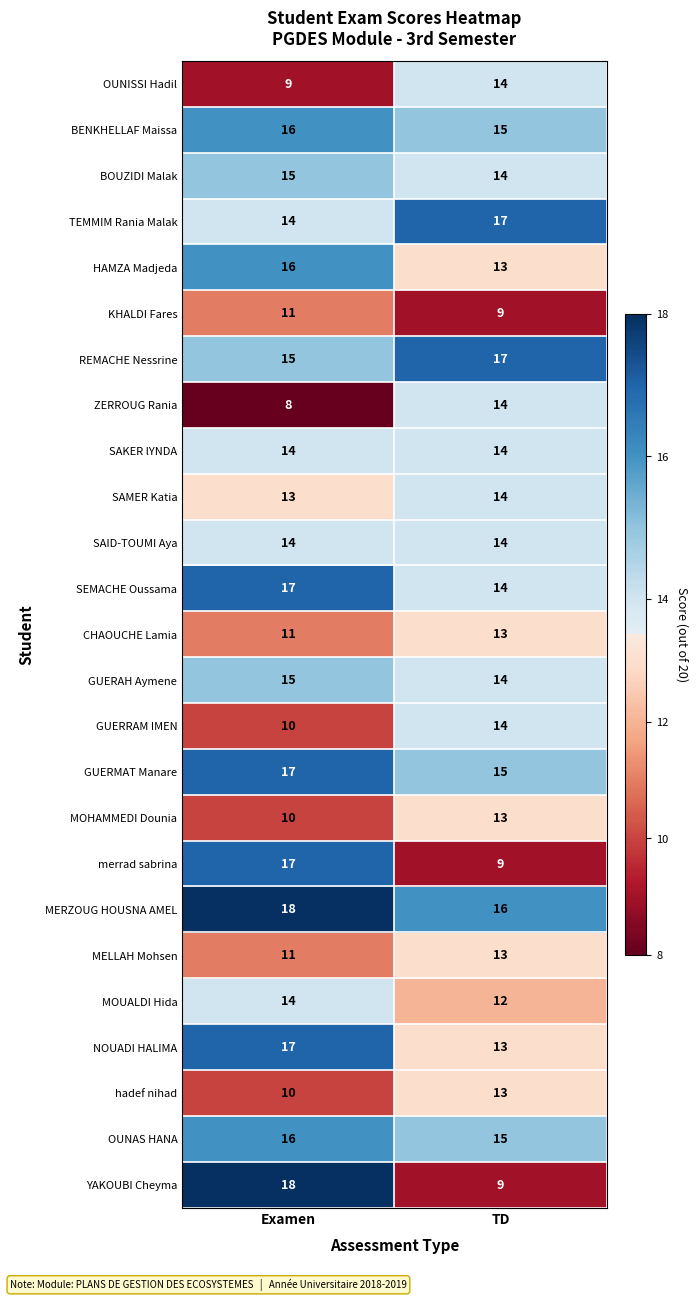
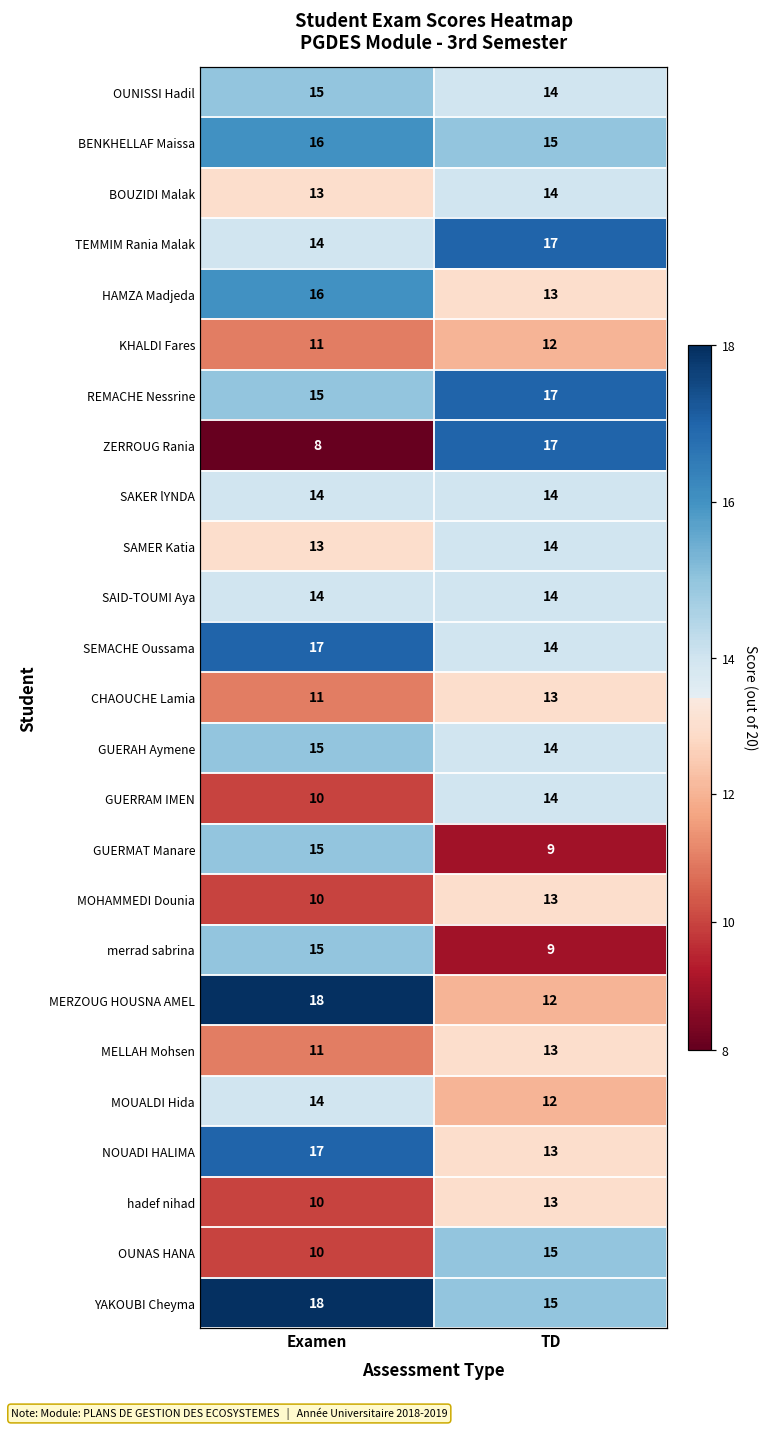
  {
    "OUNISSI Hadil": {
-     "Examen": 9,
+     "Examen": 15,
      "TD": 14
    },
    "BENKHELLAF Maissa": {
      "Examen": 16,
      "TD": 15
    },
    "BOUZIDI Malak": {
-     "Examen": 15,
+     "Examen": 13,
      "TD": 14
    },
    "TEMMIM Rania Malak": {
      "Examen": 14,
      "TD": 17
    },
    "HAMZA Madjeda": {
      "Examen": 16,
      "TD": 13
    },
    "KHALDI Fares": {
      "Examen": 11,
-     "TD": 9
+     "TD": 12
    },
    "REMACHE Nessrine": {
      "Examen": 15,
      "TD": 17
    },
    "ZERROUG Rania": {
      "Examen": 8,
-     "TD": 14
+     "TD": 17
    },
    "SAKER lYNDA": {
      "Examen": 14,
      "TD": 14
    },
    "SAMER Katia": {
      "Examen": 13,
      "TD": 14
    },
    "SAID-TOUMI Aya": {
      "Examen": 14,
      "TD": 14
    },
    "SEMACHE Oussama": {
      "Examen": 17,
      "TD": 14
    },
    "CHAOUCHE Lamia": {
      "Examen": 11,
      "TD": 13
    },
    "GUERAH Aymene": {
      "Examen": 15,
      "TD": 14
    },
    "GUERRAM IMEN": {
      "Examen": 10,
      "TD": 14
    },
    "GUERMAT Manare": {
-     "Examen": 17,
-     "TD": 15
+     "Examen": 15,
+     "TD": 9
    },
    "MOHAMMEDI Dounia": {
      "Examen": 10,
      "TD": 13
    },
    "merrad sabrina": {
-     "Examen": 17,
+     "Examen": 15,
      "TD": 9
    },
    "MERZOUG HOUSNA AMEL": {
      "Examen": 18,
-     "TD": 16
+     "TD": 12
    },
    "MELLAH Mohsen": {
      "Examen": 11,
      "TD": 13
    },
    "MOUALDI Hida": {
      "Examen": 14,
      "TD": 12
    },
    "NOUADI HALIMA": {
      "Examen": 17,
      "TD": 13
    },
    "hadef nihad": {
      "Examen": 10,
      "TD": 13
    },
    "OUNAS HANA": {
-     "Examen": 16,
+     "Examen": 10,
      "TD": 15
    },
    "YAKOUBI Cheyma": {
      "Examen": 18,
-     "TD": 9
+     "TD": 15
    }
  }
